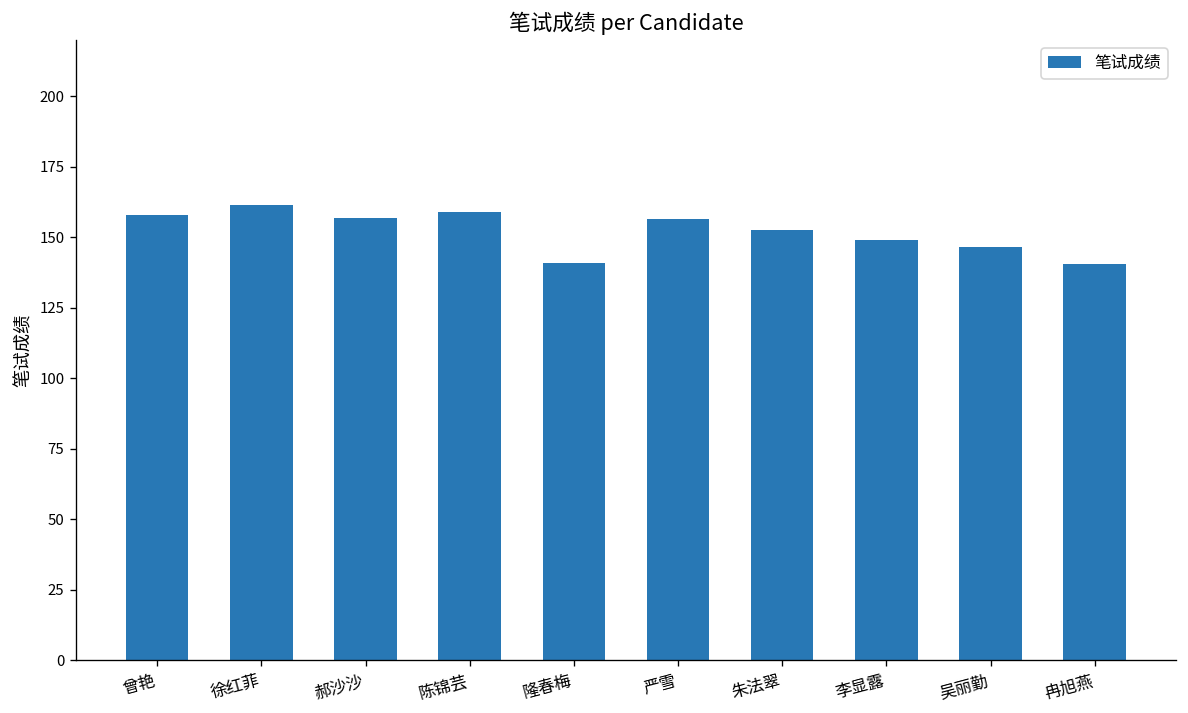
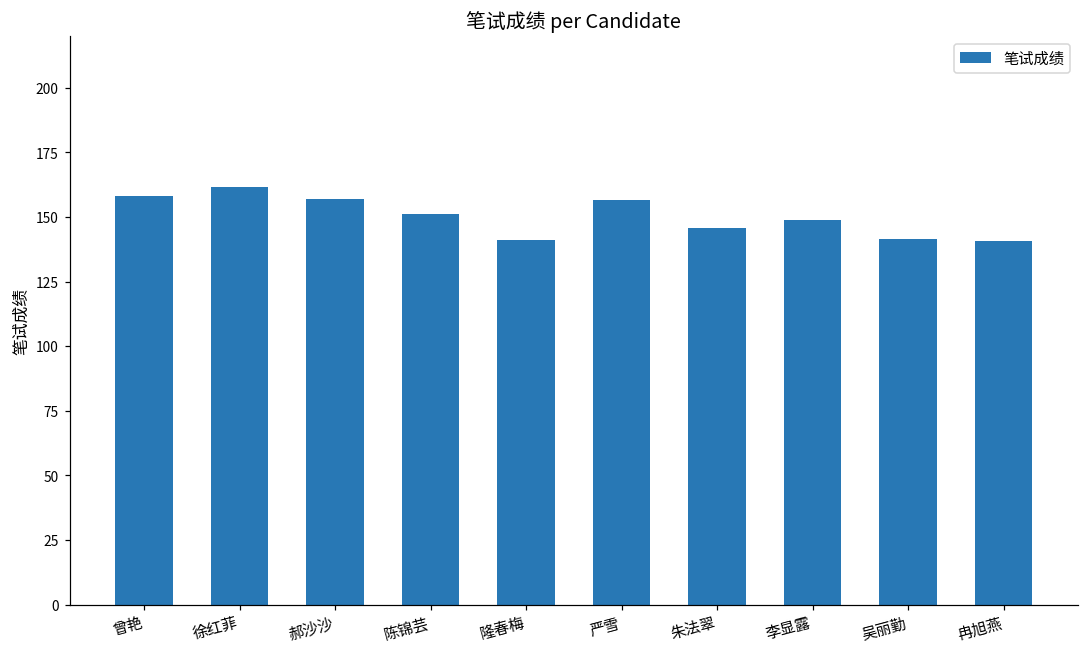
  {
    "曾艳": 158,
    "徐红菲": 162,
    "郝沙沙": 157,
-   "陈锦芸": 159,
+   "陈锦芸": 151,
    "隆春梅": 141,
    "严雪": 157,
-   "朱法翠": 153,
+   "朱法翠": 146,
    "李显露": 149,
-   "吴丽勤": 147,
+   "吴丽勤": 142,
    "冉旭燕": 141
  }
